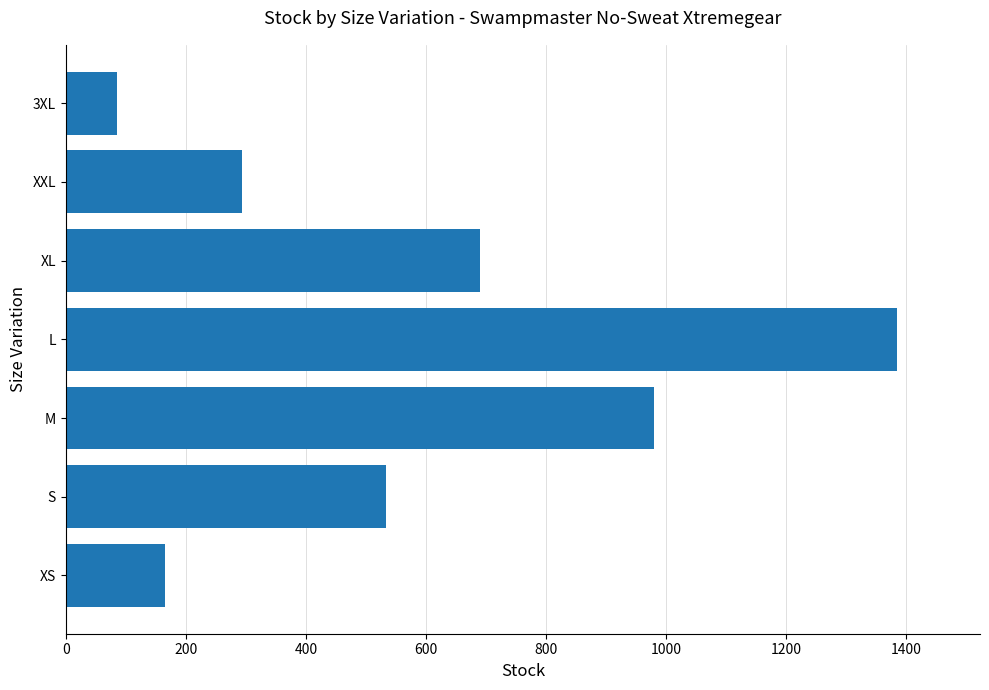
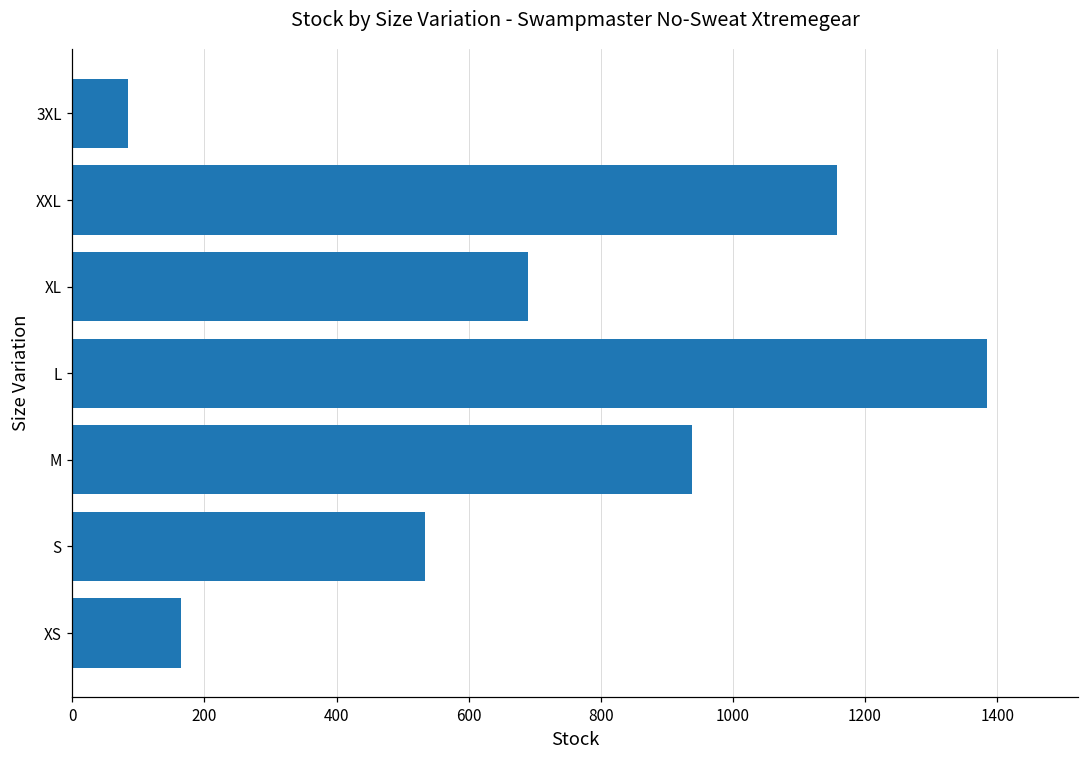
  {
    "3XL": 80,
-   "XXL": 290,
+   "XXL": 1160,
    "XL": 690,
    "L": 1380,
-   "M": 980,
+   "M": 940,
    "S": 530,
    "XS": 170
  }
